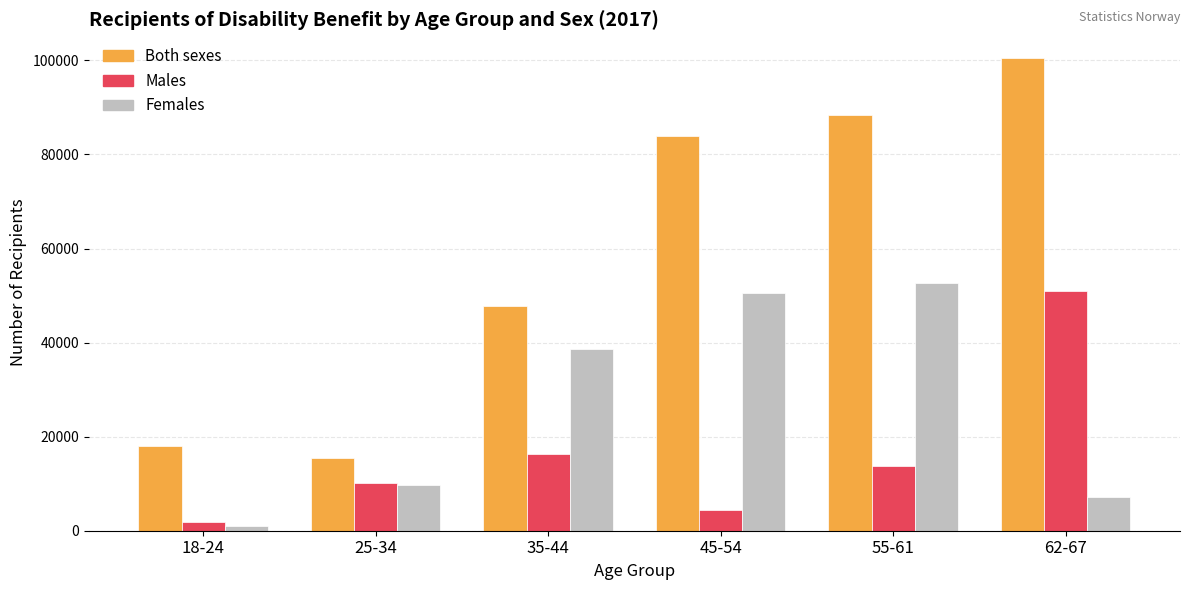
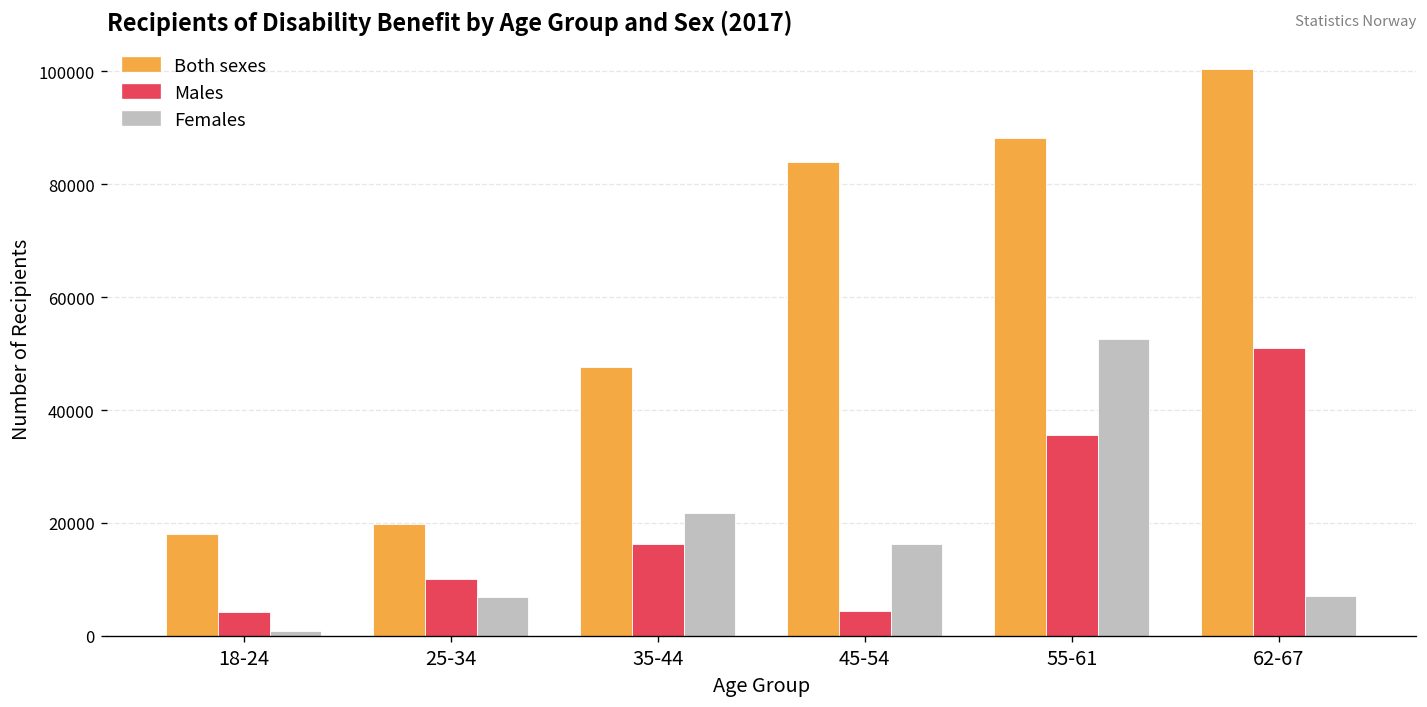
  {
    "Both sexes": {
      "18-24": 18000,
-     "25-34": 15000,
+     "25-34": 20000,
      "35-44": 48000,
      "45-54": 84000,
      "55-61": 88000,
      "62-67": 101000
    },
    "Males": {
-     "18-24": 2000,
+     "18-24": 4000,
      "25-34": 10000,
      "35-44": 16000,
      "45-54": 4000,
-     "55-61": 14000,
+     "55-61": 36000,
      "62-67": 51000
    },
    "Females": {
      "18-24": 1000,
-     "25-34": 10000,
-     "35-44": 39000,
-     "45-54": 51000,
+     "25-34": 7000,
+     "35-44": 22000,
+     "45-54": 16000,
      "55-61": 53000,
      "62-67": 7000
    }
  }
